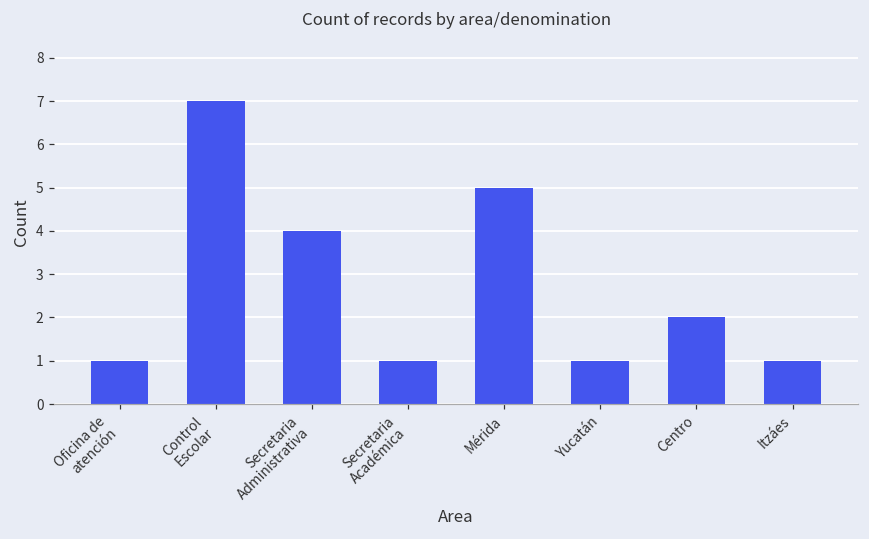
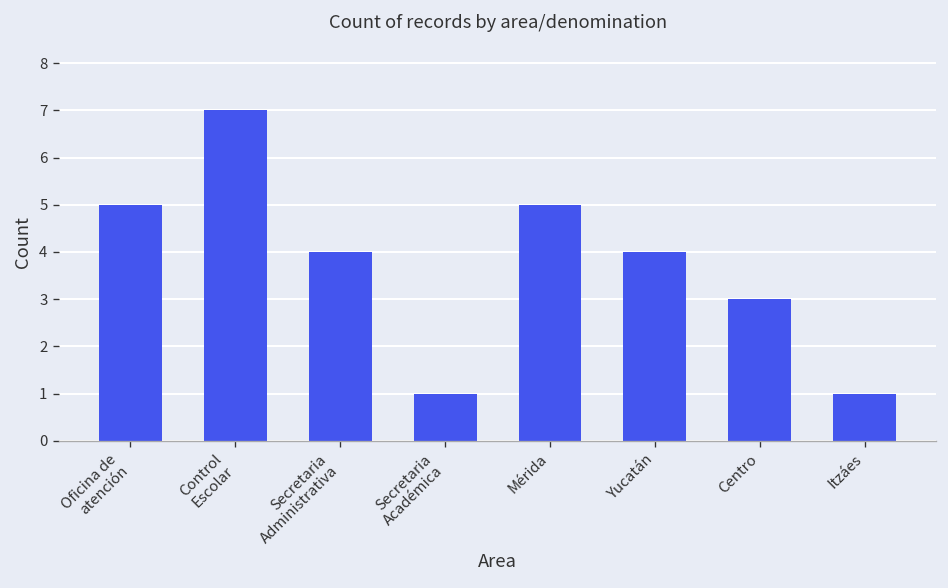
  {
-   "Oficina de atención": 1,
+   "Oficina de atención": 5,
    "Control Escolar": 7,
    "Secretaria Administrativa": 4,
    "Secretaria Académica": 1,
    "Mérida": 5,
-   "Yucatán": 1,
-   "Centro": 2,
+   "Yucatán": 4,
+   "Centro": 3,
    "Itzáes": 1
  }
